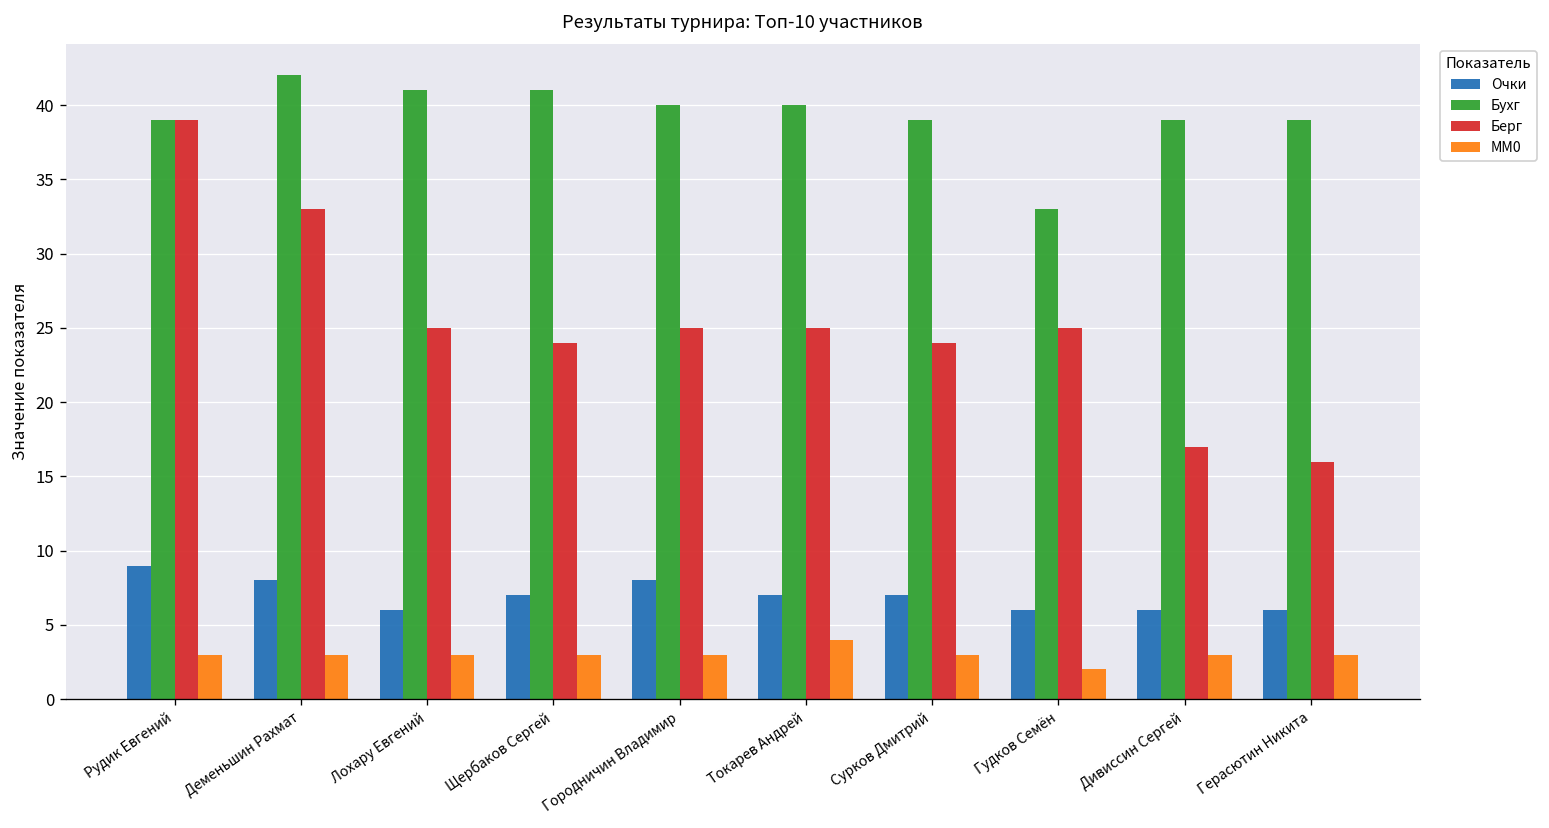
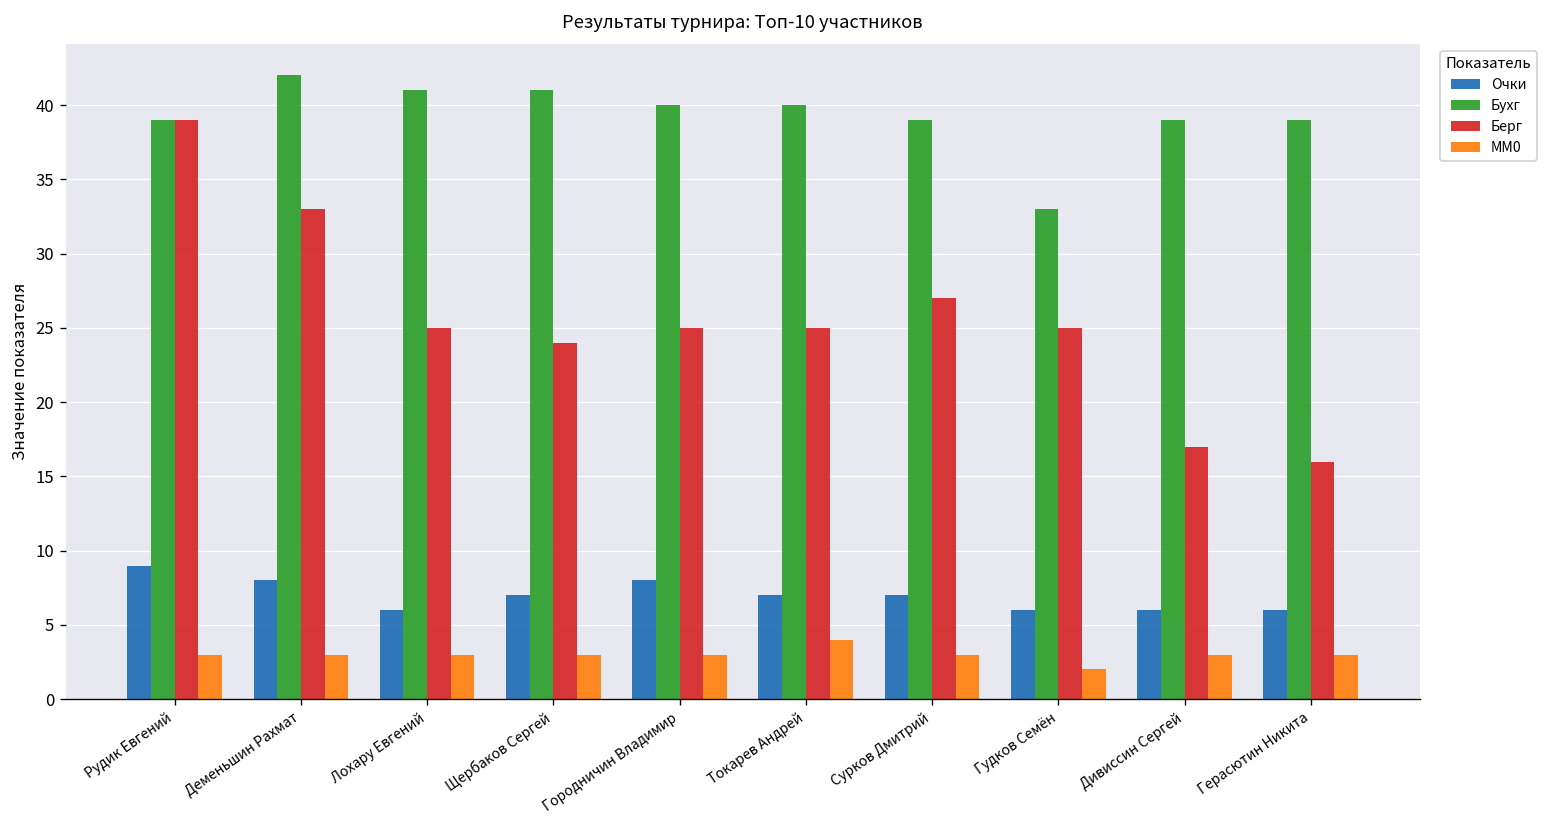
  {
    "Очки": {
      "Рудик Евгений": 9,
      "Деменьшин Рахмат": 8,
      "Лохару Евгений": 6,
      "Щербаков Сергей": 7,
      "Городничин Владимир": 8,
      "Токарев Андрей": 7,
      "Сурков Дмитрий": 7,
      "Гудков Семён": 6,
      "Дивиссин Сергей": 6,
      "Герасютин Никита": 6
    },
    "Бухг": {
      "Рудик Евгений": 39,
      "Деменьшин Рахмат": 42,
      "Лохару Евгений": 41,
      "Щербаков Сергей": 41,
      "Городничин Владимир": 40,
      "Токарев Андрей": 40,
      "Сурков Дмитрий": 39,
      "Гудков Семён": 33,
      "Дивиссин Сергей": 39,
      "Герасютин Никита": 39
    },
    "Берг": {
      "Рудик Евгений": 39,
      "Деменьшин Рахмат": 33,
      "Лохару Евгений": 25,
      "Щербаков Сергей": 24,
      "Городничин Владимир": 25,
      "Токарев Андрей": 25,
-     "Сурков Дмитрий": 24,
+     "Сурков Дмитрий": 27,
      "Гудков Семён": 25,
      "Дивиссин Сергей": 17,
      "Герасютин Никита": 16
    },
    "MM0": {
      "Рудик Евгений": 3,
      "Деменьшин Рахмат": 3,
      "Лохару Евгений": 3,
      "Щербаков Сергей": 3,
      "Городничин Владимир": 3,
      "Токарев Андрей": 4,
      "Сурков Дмитрий": 3,
      "Гудков Семён": 2,
      "Дивиссин Сергей": 3,
      "Герасютин Никита": 3
    }
  }
